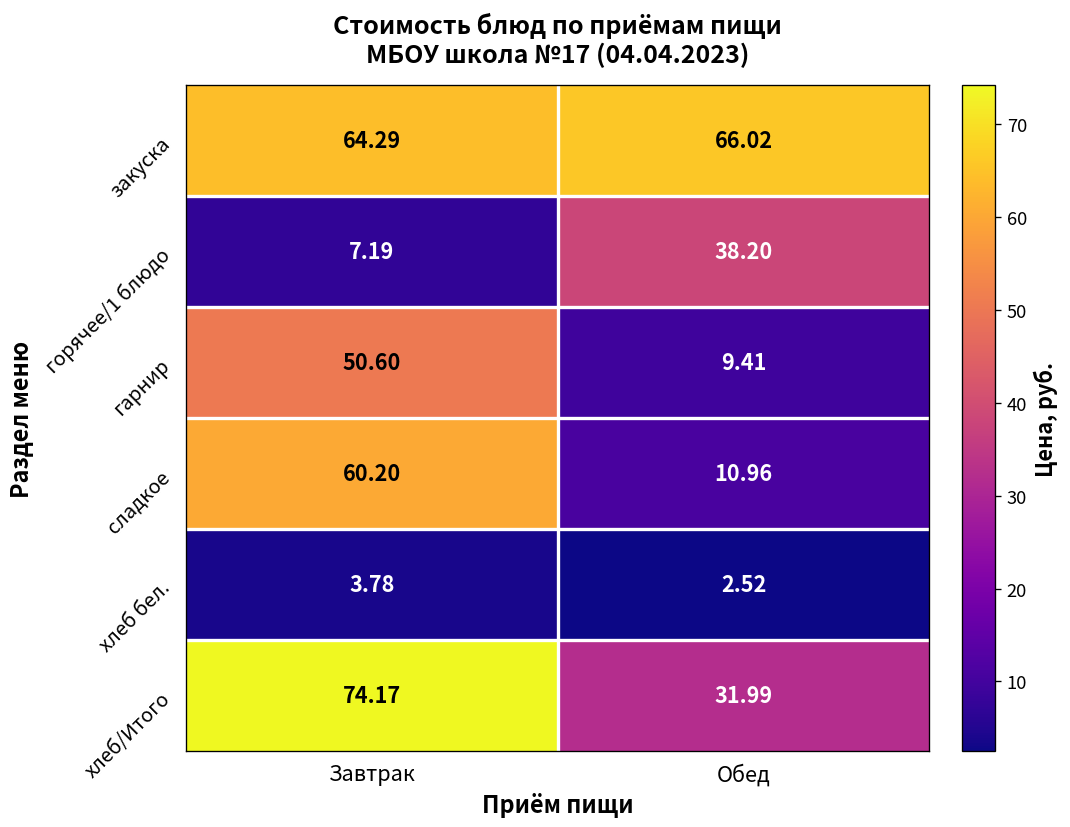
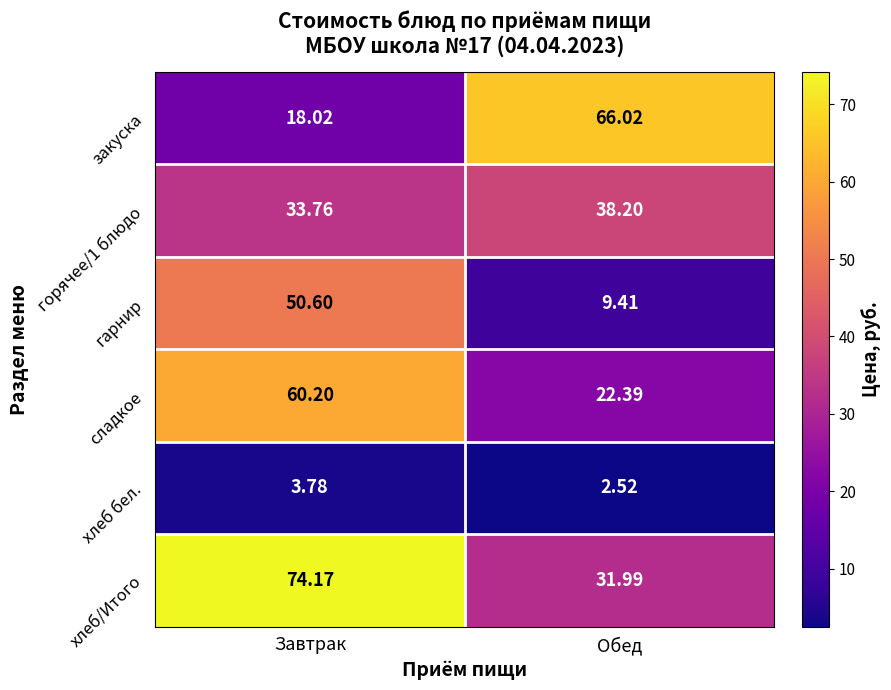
  {
    "закуска": {
-     "Завтрак": 64.29,
+     "Завтрак": 18.02,
      "Обед": 66.02
    },
    "горячее/1 блюдо": {
-     "Завтрак": 7.19,
+     "Завтрак": 33.76,
      "Обед": 38.20
    },
    "гарнир": {
      "Завтрак": 50.60,
      "Обед": 9.41
    },
    "сладкое": {
      "Завтрак": 60.20,
-     "Обед": 10.96
+     "Обед": 22.39
    },
    "хлеб бел.": {
      "Завтрак": 3.78,
      "Обед": 2.52
    },
    "хлеб/Итого": {
      "Завтрак": 74.17,
      "Обед": 31.99
    }
  }
